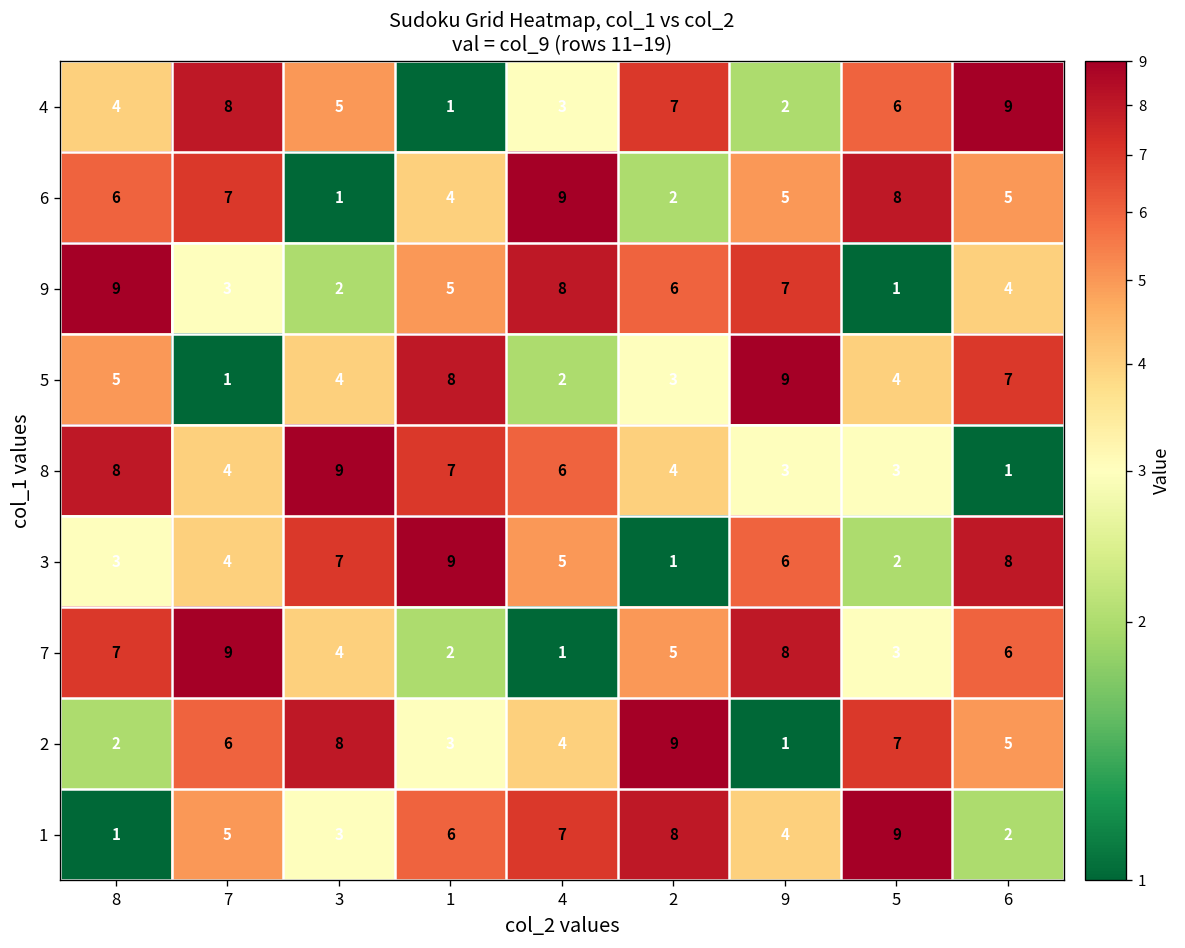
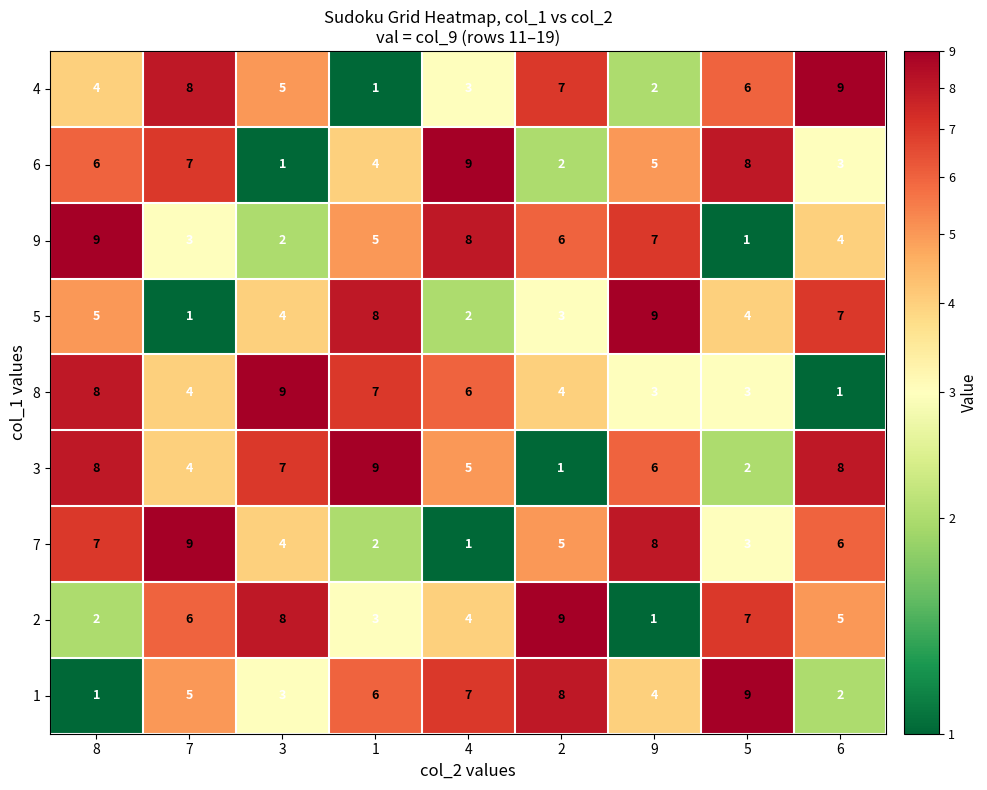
  {
    "4": {
      "8": 4,
      "7": 8,
      "3": 5,
      "1": 1,
      "4": 3,
      "2": 7,
      "9": 2,
      "5": 6,
      "6": 9
    },
    "6": {
      "8": 6,
      "7": 7,
      "3": 1,
      "1": 4,
      "4": 9,
      "2": 2,
      "9": 5,
      "5": 8,
-     "6": 5
+     "6": 3
    },
    "9": {
      "8": 9,
      "7": 3,
      "3": 2,
      "1": 5,
      "4": 8,
      "2": 6,
      "9": 7,
      "5": 1,
      "6": 4
    },
    "5": {
      "8": 5,
      "7": 1,
      "3": 4,
      "1": 8,
      "4": 2,
      "2": 3,
      "9": 9,
      "5": 4,
      "6": 7
    },
    "8": {
      "8": 8,
      "7": 4,
      "3": 9,
      "1": 7,
      "4": 6,
      "2": 4,
      "9": 3,
      "5": 3,
      "6": 1
    },
    "3": {
-     "8": 3,
+     "8": 8,
      "7": 4,
      "3": 7,
      "1": 9,
      "4": 5,
      "2": 1,
      "9": 6,
      "5": 2,
      "6": 8
    },
    "7": {
      "8": 7,
      "7": 9,
      "3": 4,
      "1": 2,
      "4": 1,
      "2": 5,
      "9": 8,
      "5": 3,
      "6": 6
    },
    "2": {
      "8": 2,
      "7": 6,
      "3": 8,
      "1": 3,
      "4": 4,
      "2": 9,
      "9": 1,
      "5": 7,
      "6": 5
    },
    "1": {
      "8": 1,
      "7": 5,
      "3": 3,
      "1": 6,
      "4": 7,
      "2": 8,
      "9": 4,
      "5": 9,
      "6": 2
    }
  }
